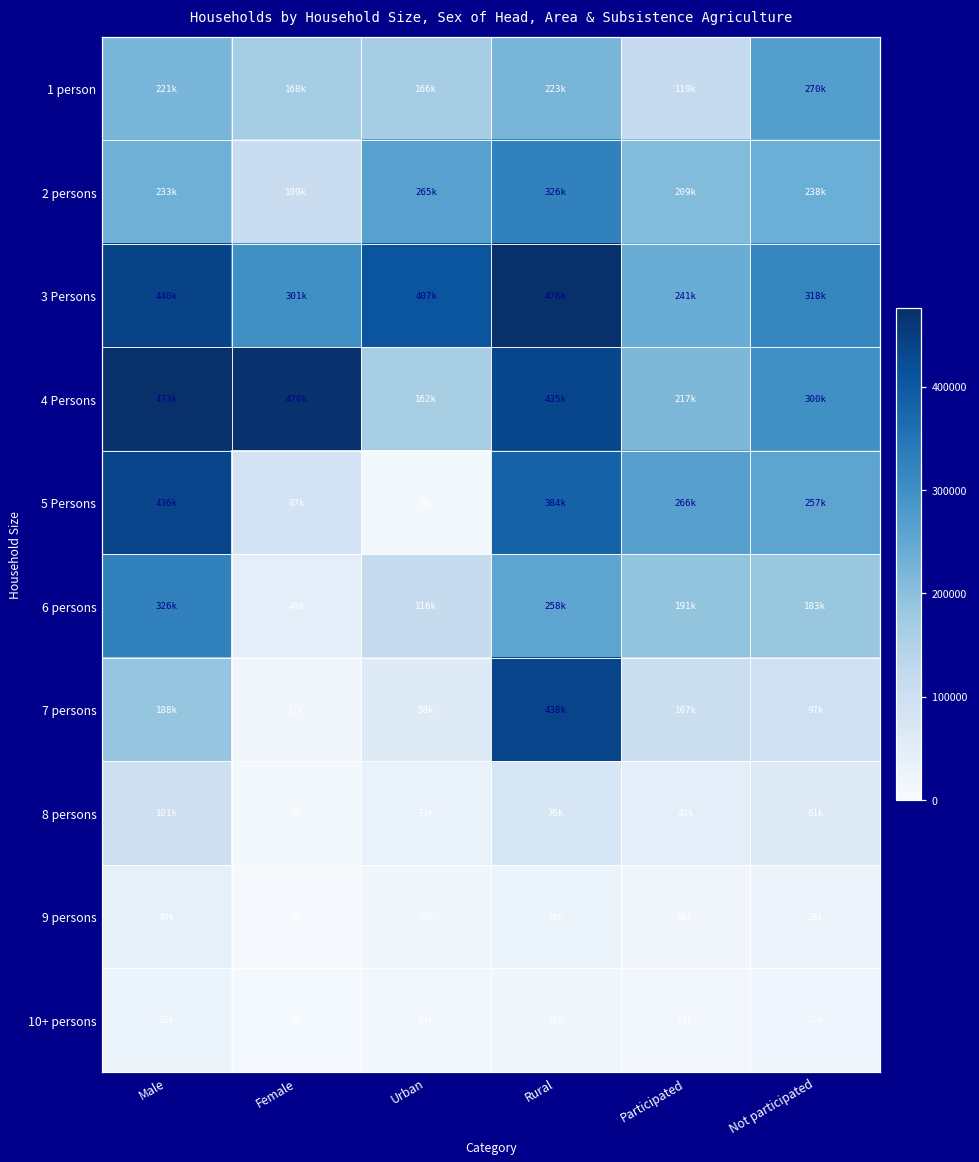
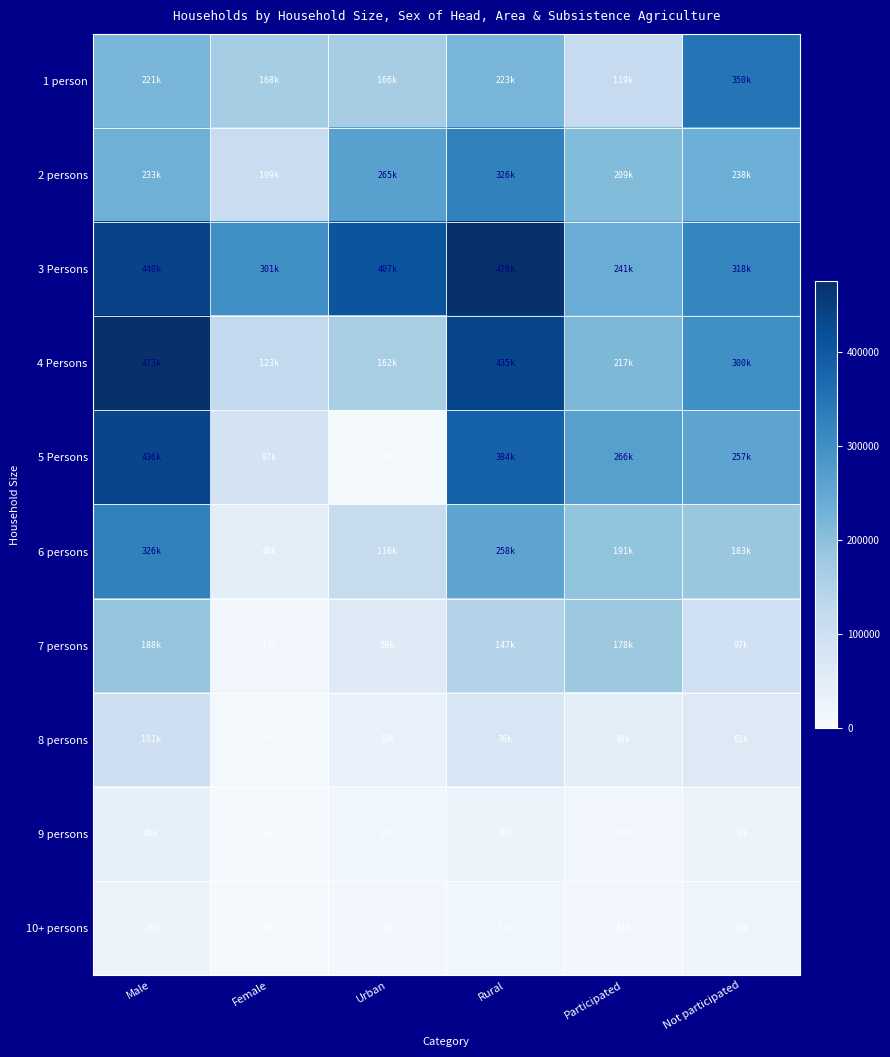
  {
    "1 person": {
      "Male": "221k",
      "Female": "168k",
      "Urban": "166k",
      "Rural": "223k",
      "Participated": "119k",
-     "Not participated": "270k"
+     "Not participated": "350k"
    },
    "2 persons": {
      "Male": "233k",
      "Female": "109k",
      "Urban": "265k",
      "Rural": "326k",
      "Participated": "209k",
      "Not participated": "238k"
    },
    "3 Persons": {
      "Male": "440k",
      "Female": "301k",
      "Urban": "407k",
      "Rural": "476k",
      "Participated": "241k",
      "Not participated": "318k"
    },
    "4 Persons": {
      "Male": "473k",
-     "Female": "470k",
+     "Female": "123k",
      "Urban": "162k",
      "Rural": "435k",
      "Participated": "217k",
      "Not participated": "300k"
    },
    "5 Persons": {
      "Male": "436k",
      "Rural": "384k",
      "Participated": "266k",
      "Not participated": "257k"
    },
    "6 persons": {
      "Male": "326k",
      "Urban": "116k",
      "Rural": "258k",
      "Participated": "191k",
      "Not participated": "183k"
    },
    "7 persons": {
      "Male": "188k",
-     "Rural": "438k",
-     "Participated": "107k",
+     "Rural": "147k",
+     "Participated": "178k",
      "Not participated": "97k"
    },
    "8 persons": {
      "Male": "101k"
    }
  }
